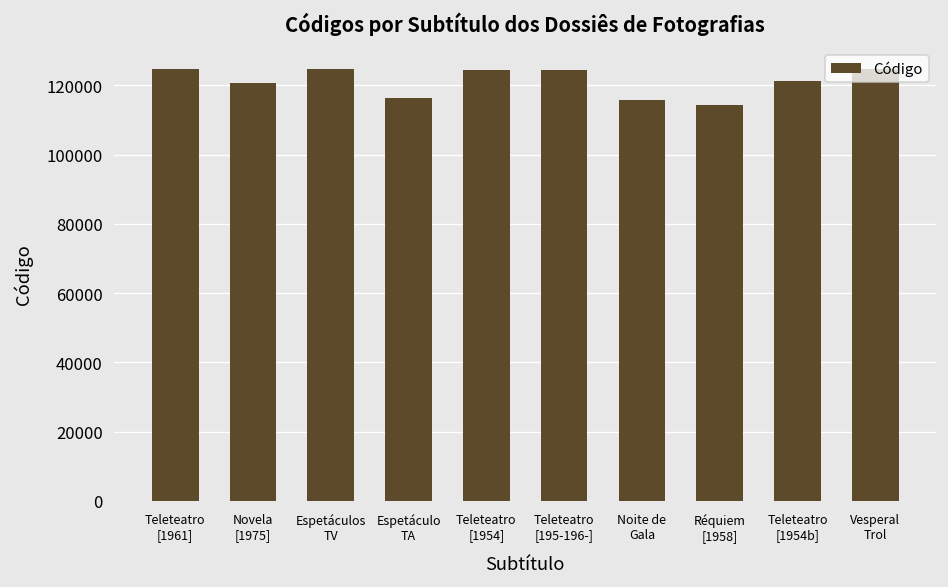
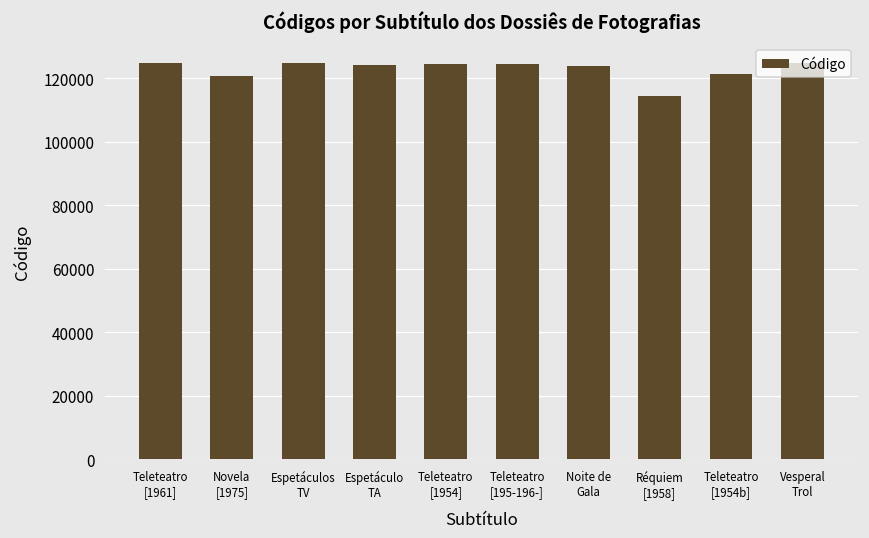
  {
    "Teleteatro [1961]": 125000,
    "Novela [1975]": 121000,
    "Espetáculos TV": 125000,
-   "Espetáculo TA": 116000,
+   "Espetáculo TA": 124000,
    "Teleteatro [1954]": 124000,
    "Teleteatro [195-196-]": 124000,
-   "Noite de Gala": 116000,
+   "Noite de Gala": 124000,
    "Réquiem [1958]": 114000,
    "Teleteatro [1954b]": 121000
  }
